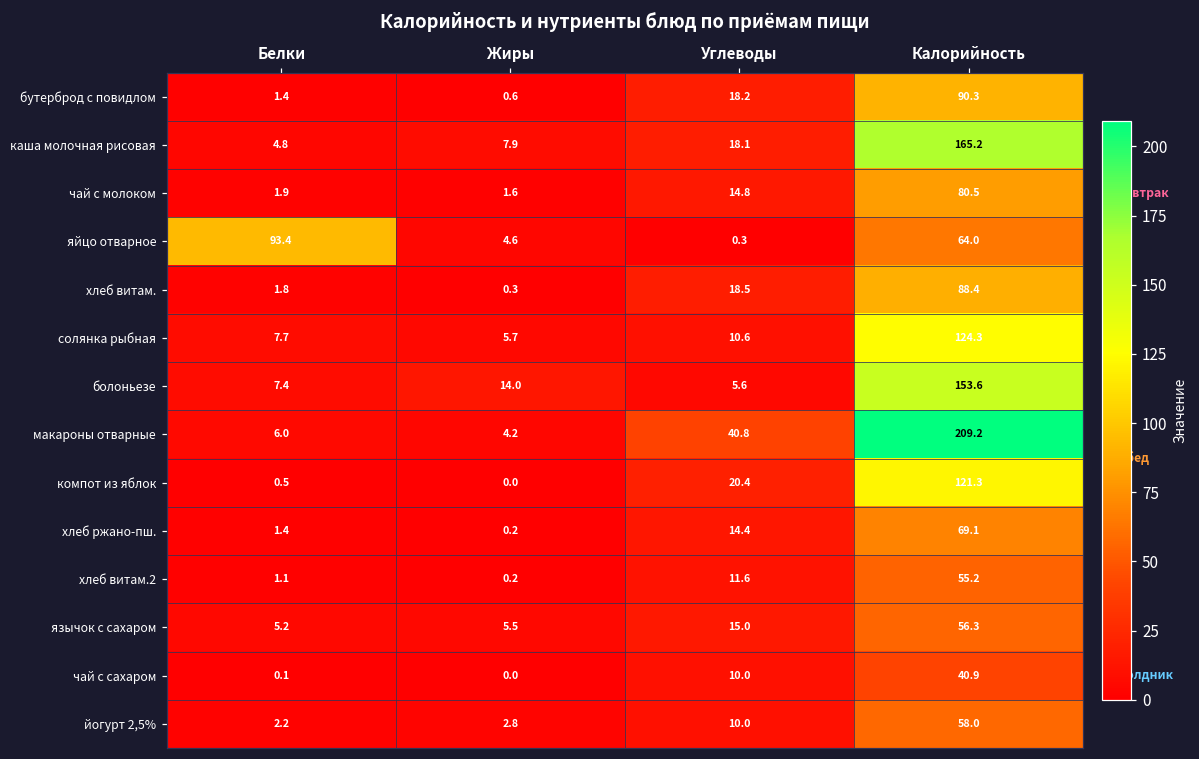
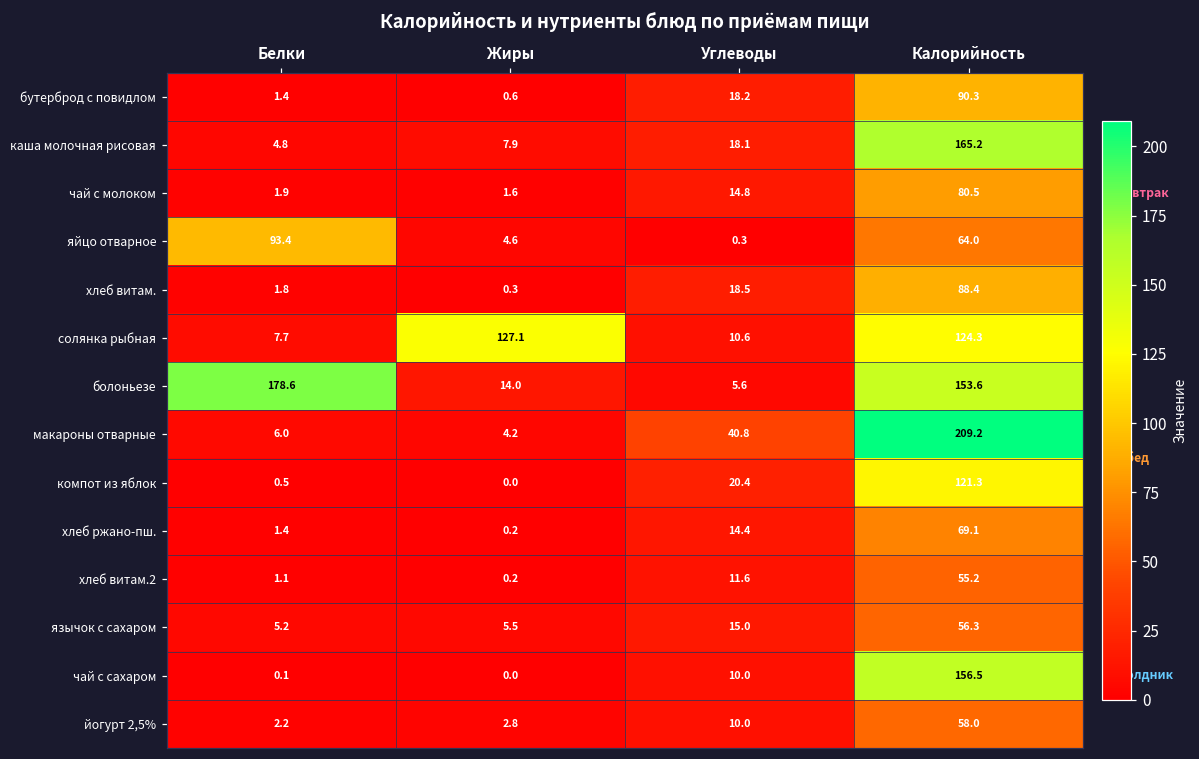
  {
    "бутерброд с повидлом": {
      "Белки": 1.4,
      "Жиры": 0.6,
      "Углеводы": 18.2,
      "Калорийность": 90.3
    },
    "каша молочная рисовая": {
      "Белки": 4.8,
      "Жиры": 7.9,
      "Углеводы": 18.1,
      "Калорийность": 165.2
    },
    "чай с молоком": {
      "Белки": 1.9,
      "Жиры": 1.6,
      "Углеводы": 14.8,
      "Калорийность": 80.5
    },
    "яйцо отварное": {
      "Белки": 93.4,
      "Жиры": 4.6,
      "Углеводы": 0.3,
      "Калорийность": 64.0
    },
    "хлеб витам.": {
      "Белки": 1.8,
      "Жиры": 0.3,
      "Углеводы": 18.5,
      "Калорийность": 88.4
    },
    "солянка рыбная": {
      "Белки": 7.7,
-     "Жиры": 5.7,
+     "Жиры": 127.1,
      "Углеводы": 10.6,
      "Калорийность": 124.3
    },
    "болоньезе": {
-     "Белки": 7.4,
+     "Белки": 178.6,
      "Жиры": 14.0,
      "Углеводы": 5.6,
      "Калорийность": 153.6
    },
    "макароны отварные": {
      "Белки": 6.0,
      "Жиры": 4.2,
      "Углеводы": 40.8,
      "Калорийность": 209.2
    },
    "компот из яблок": {
      "Белки": 0.5,
      "Жиры": 0.0,
      "Углеводы": 20.4,
      "Калорийность": 121.3
    },
    "хлеб ржано-пш.": {
      "Белки": 1.4,
      "Жиры": 0.2,
      "Углеводы": 14.4,
      "Калорийность": 69.1
    },
    "хлеб витам.2": {
      "Белки": 1.1,
      "Жиры": 0.2,
      "Углеводы": 11.6,
      "Калорийность": 55.2
    },
    "язычок с сахаром": {
      "Белки": 5.2,
      "Жиры": 5.5,
      "Углеводы": 15.0,
      "Калорийность": 56.3
    },
    "чай с сахаром": {
      "Белки": 0.1,
      "Жиры": 0.0,
      "Углеводы": 10.0,
-     "Калорийность": 40.9
+     "Калорийность": 156.5
    },
    "йогурт 2,5%": {
      "Белки": 2.2,
      "Жиры": 2.8,
      "Углеводы": 10.0,
      "Калорийность": 58.0
    }
  }
